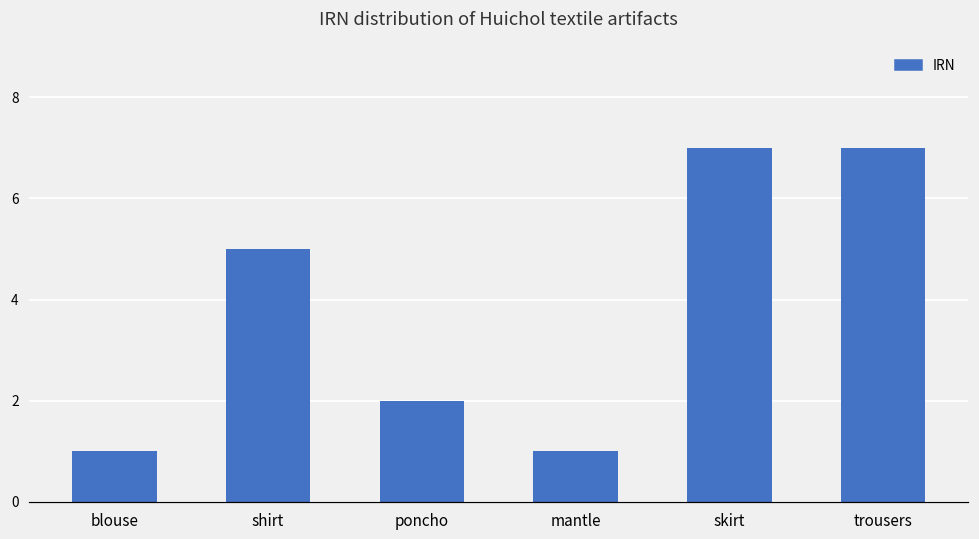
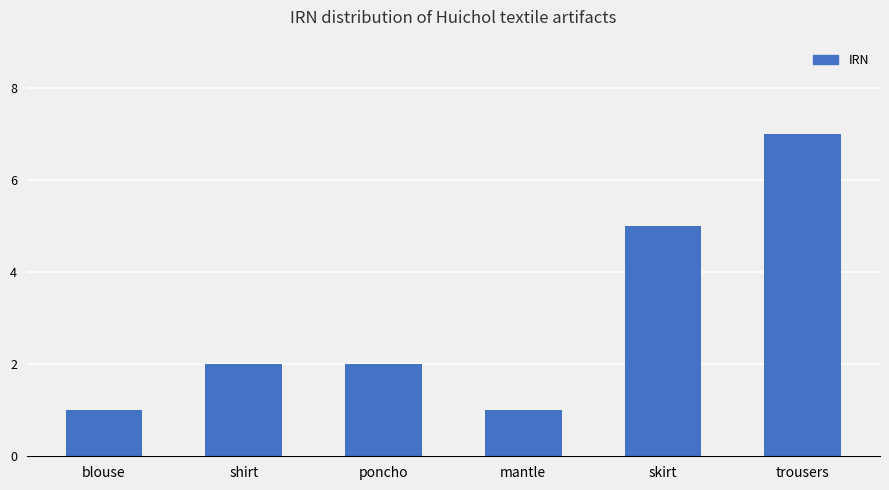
  {
    "blouse": 1.0,
-   "shirt": 5.0,
+   "shirt": 2.0,
    "poncho": 2.0,
    "mantle": 1.0,
-   "skirt": 7.0,
+   "skirt": 5.0,
    "trousers": 7.0
  }
